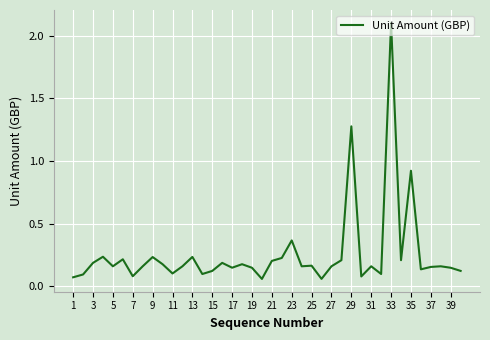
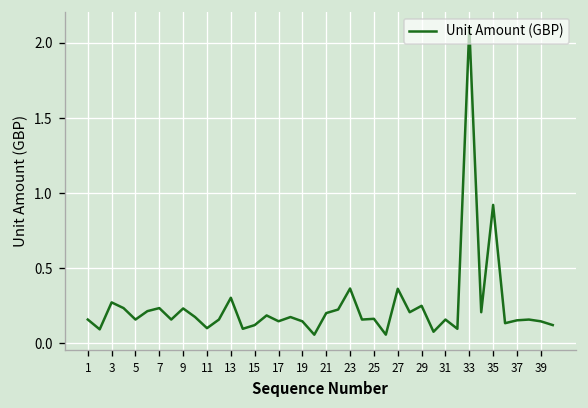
  {
-   "1": 0.07,
-   "3": 0.19,
+   "1": 0.16,
+   "3": 0.27,
    "5": 0.16,
-   "7": 0.08,
+   "7": 0.23,
    "9": 0.23,
    "11": 0.10,
-   "13": 0.23,
+   "13": 0.30,
    "15": 0.12,
    "17": 0.15,
    "19": 0.15,
    "21": 0.20,
    "23": 0.36,
    "25": 0.16,
-   "27": 0.16,
-   "29": 1.28,
+   "27": 0.36,
+   "29": 0.25,
    "31": 0.16,
    "35": 0.92,
    "37": 0.15,
    "39": 0.15
  }
